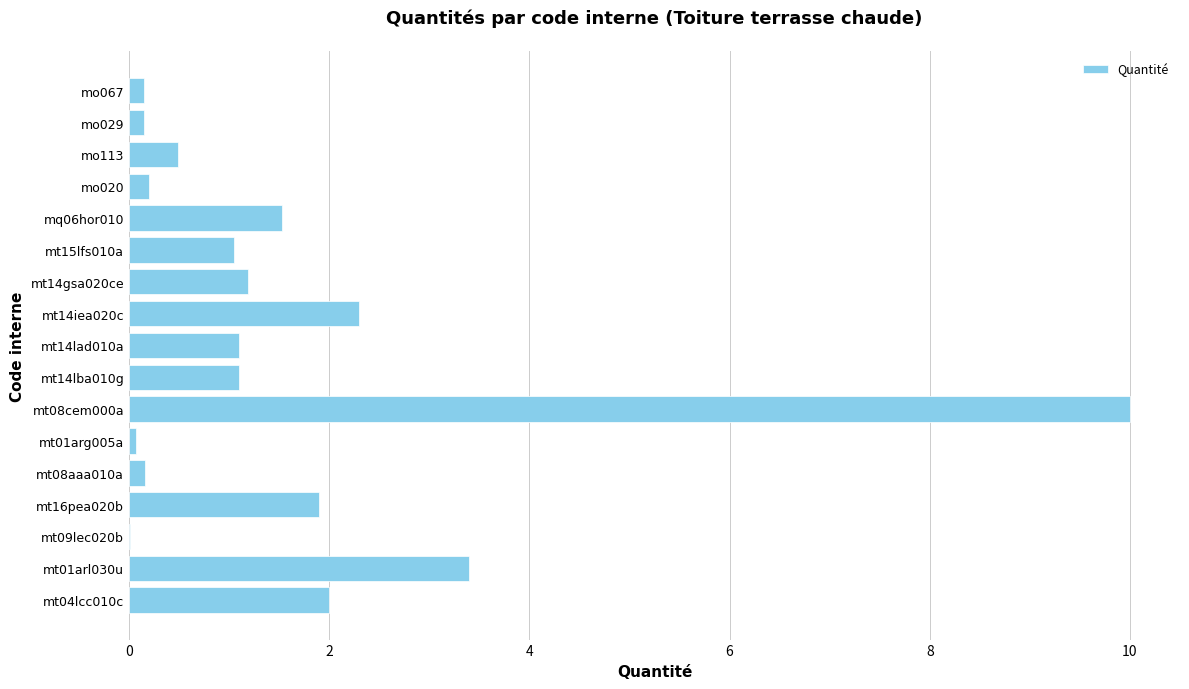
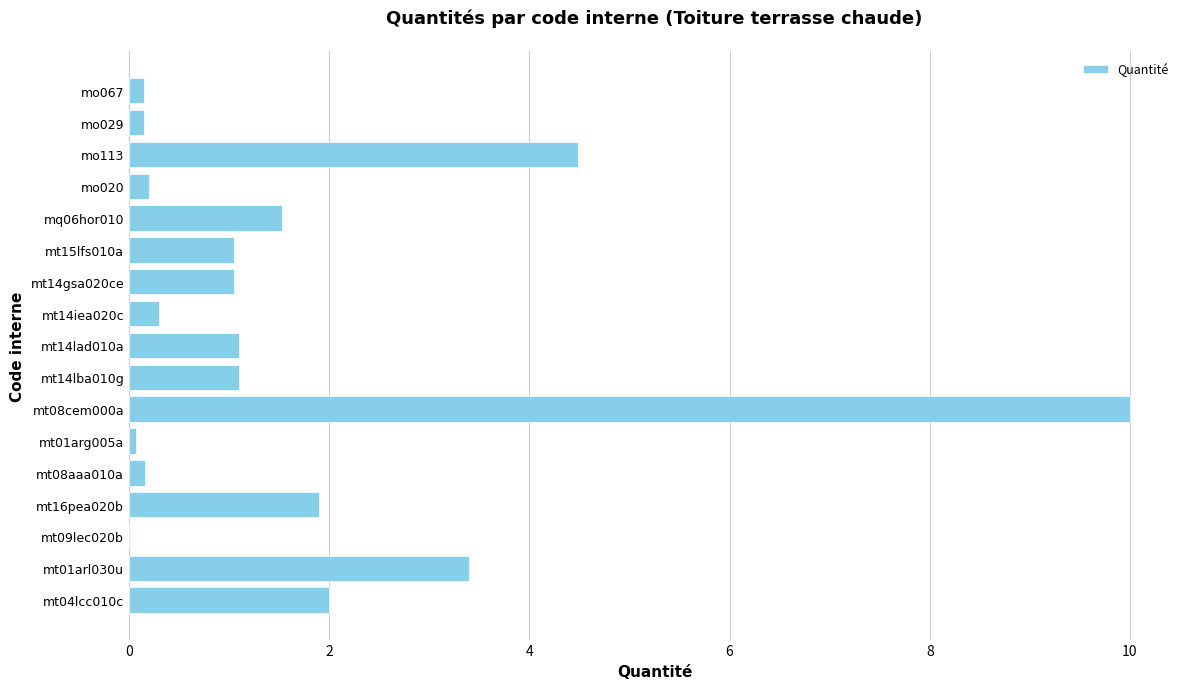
  {
    "mo067": 0.15,
    "mo029": 0.15,
-   "mo113": 0.49,
+   "mo113": 4.48,
    "mo020": 0.20,
    "mq06hor010": 1.53,
    "mt15lfs010a": 1.05,
-   "mt14gsa020ce": 1.19,
-   "mt14iea020c": 2.3,
+   "mt14gsa020ce": 1.05,
+   "mt14iea020c": 0.3,
    "mt14lad010a": 1.10,
    "mt14lba010g": 1.10,
    "mt08cem000a": 10.00,
    "mt01arg005a": 0.07,
    "mt08aaa010a": 0.16,
    "mt16pea020b": 1.90,
    "mt01arl030u": 3.40,
    "mt04lcc010c": 2.00
  }
